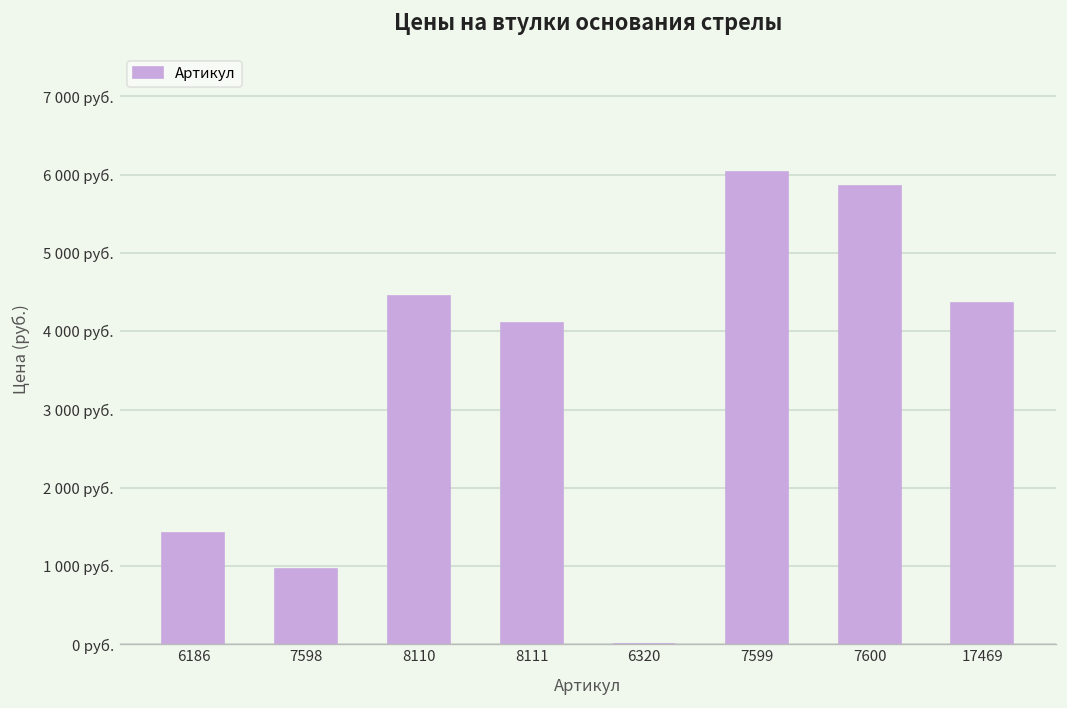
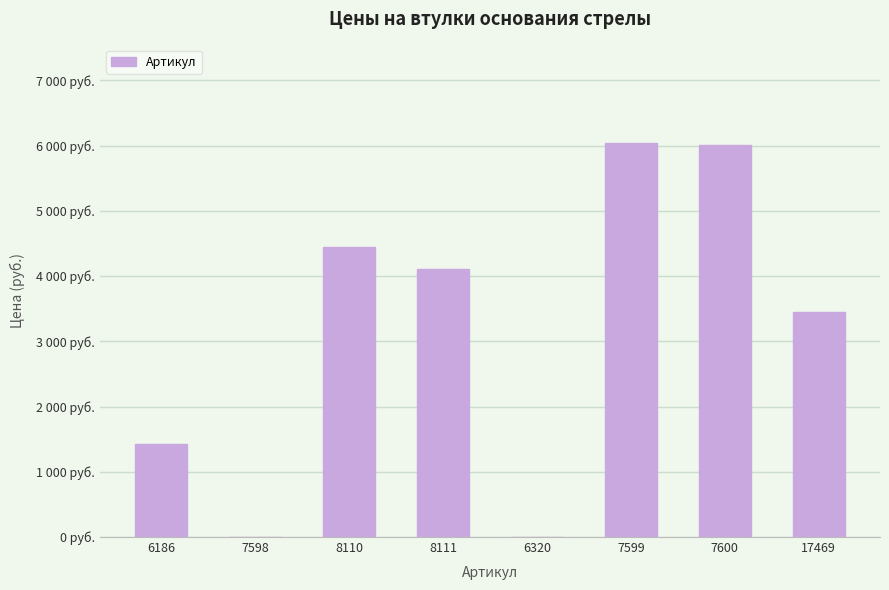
  {
    "6186": "1400 руб.",
-   "7598": "1000 руб.",
+   "7598": "0 руб.",
    "8110": "4400 руб.",
    "8111": "4100 руб.",
    "6320": "0 руб.",
    "7599": "6000 руб.",
-   "7600": "5900 руб.",
-   "17469": "4400 руб."
+   "7600": "6000 руб.",
+   "17469": "3500 руб."
  }
